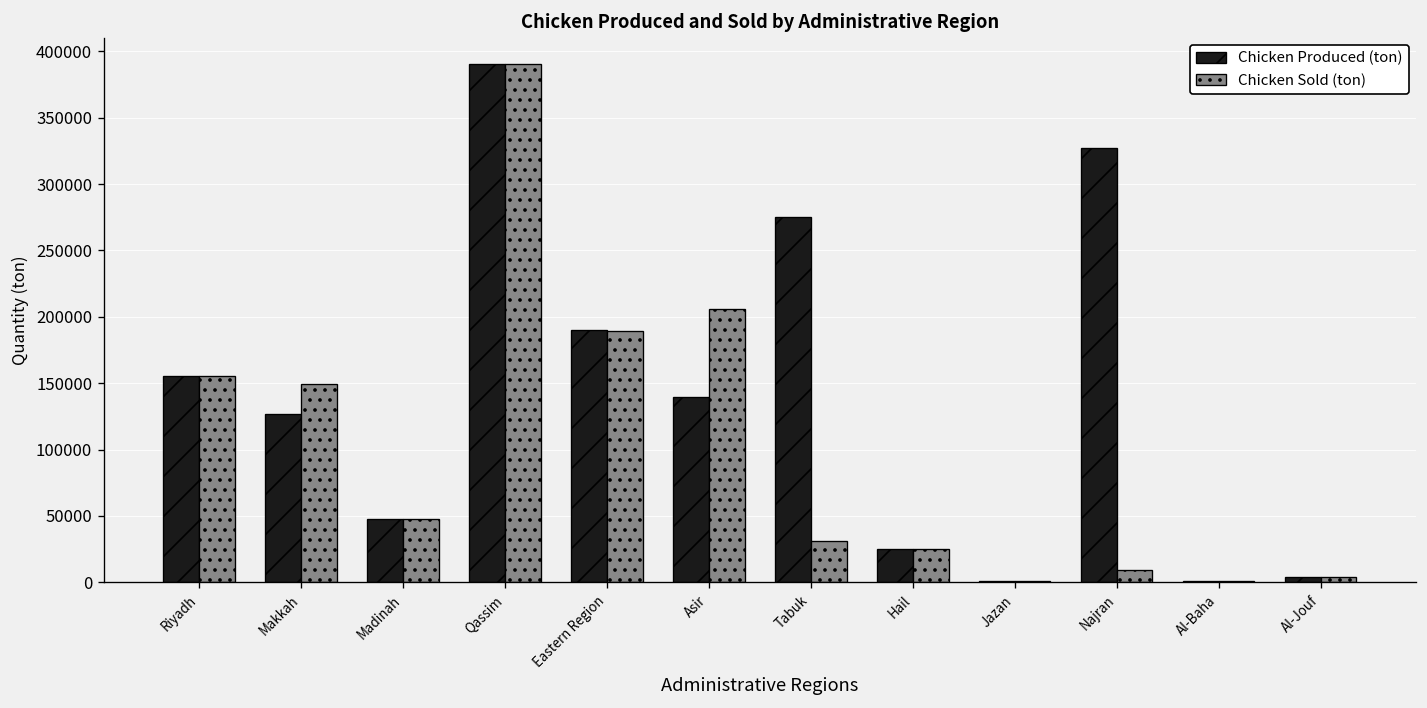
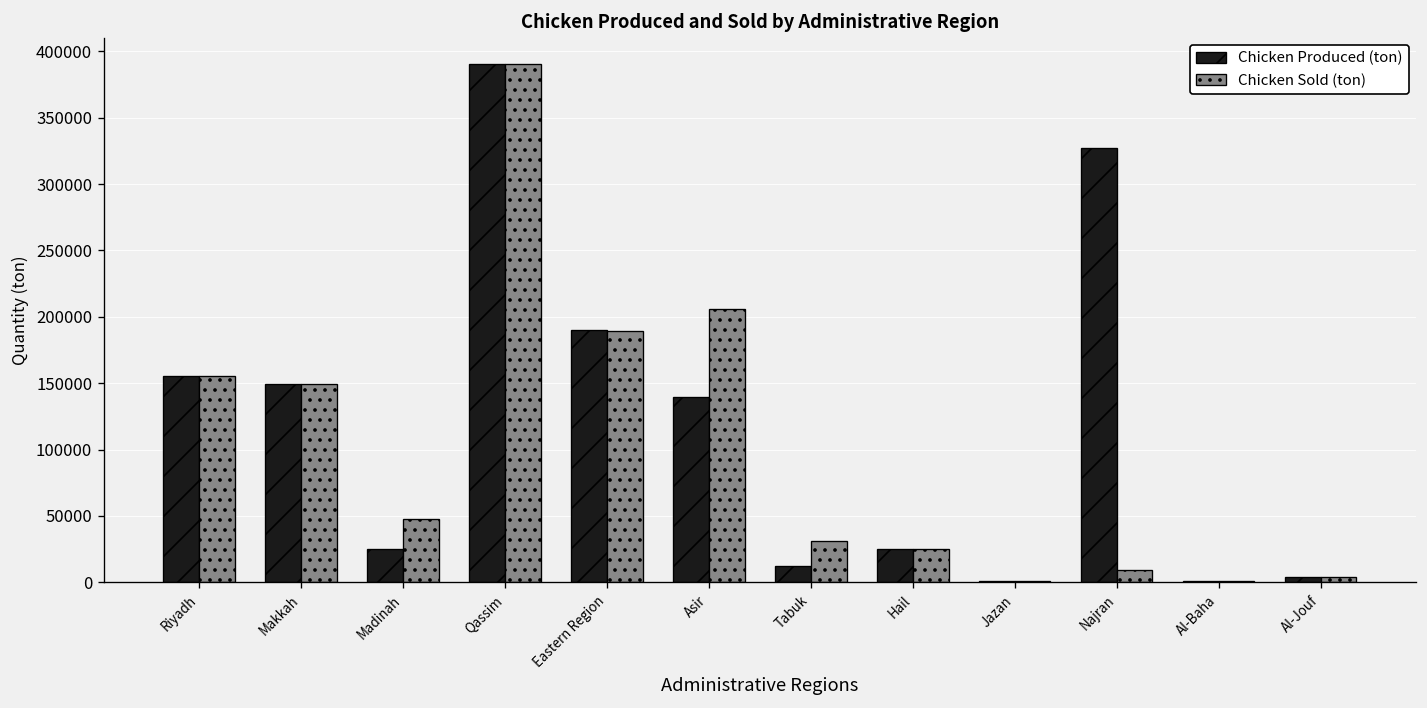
  {
    "Chicken Produced (ton)": {
      "Riyadh": 156000,
-     "Makkah": 127000,
-     "Madinah": 48000,
+     "Makkah": 149000,
+     "Madinah": 25000,
      "Qassim": 391000,
      "Eastern Region": 190000,
      "Asir": 139000,
-     "Tabuk": 276000,
+     "Tabuk": 12000,
      "Hail": 25000,
      "Najran": 327000,
      "Al-Jouf": 4000
    },
    "Chicken Sold (ton)": {
      "Riyadh": 156000,
      "Makkah": 149000,
      "Madinah": 48000,
      "Qassim": 391000,
      "Eastern Region": 190000,
      "Asir": 206000,
      "Tabuk": 31000,
      "Hail": 25000,
      "Najran": 9000,
      "Al-Jouf": 4000
    }
  }
